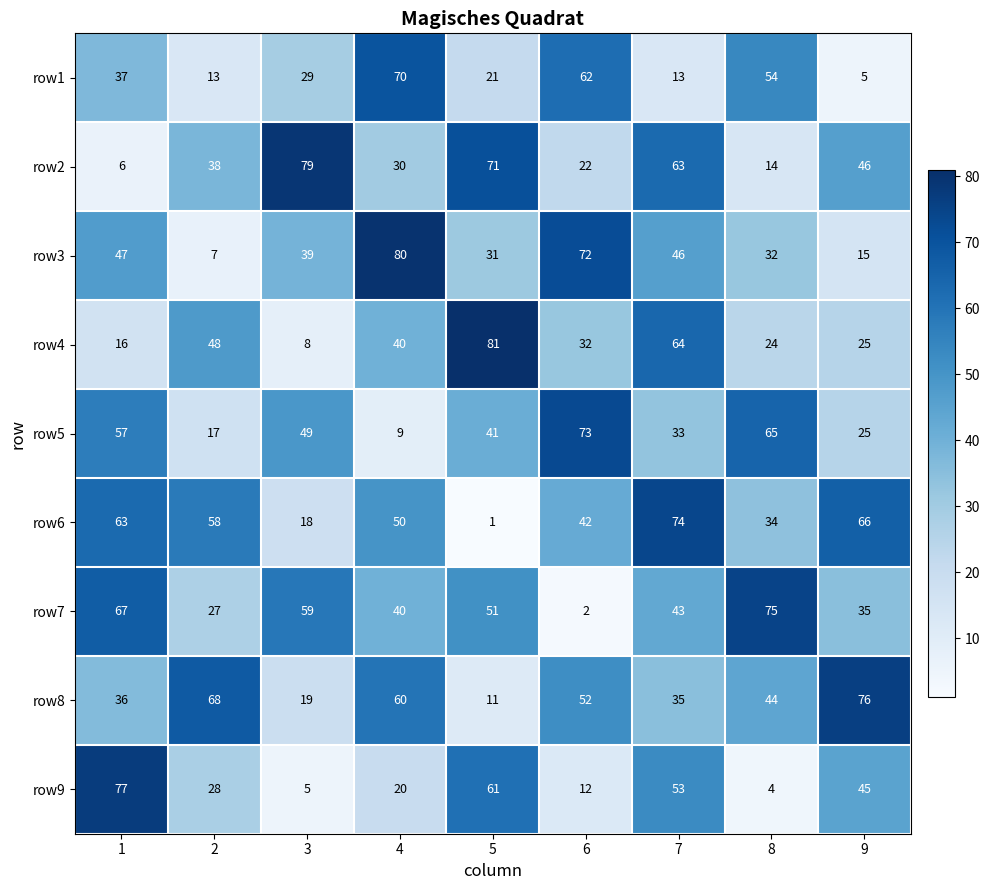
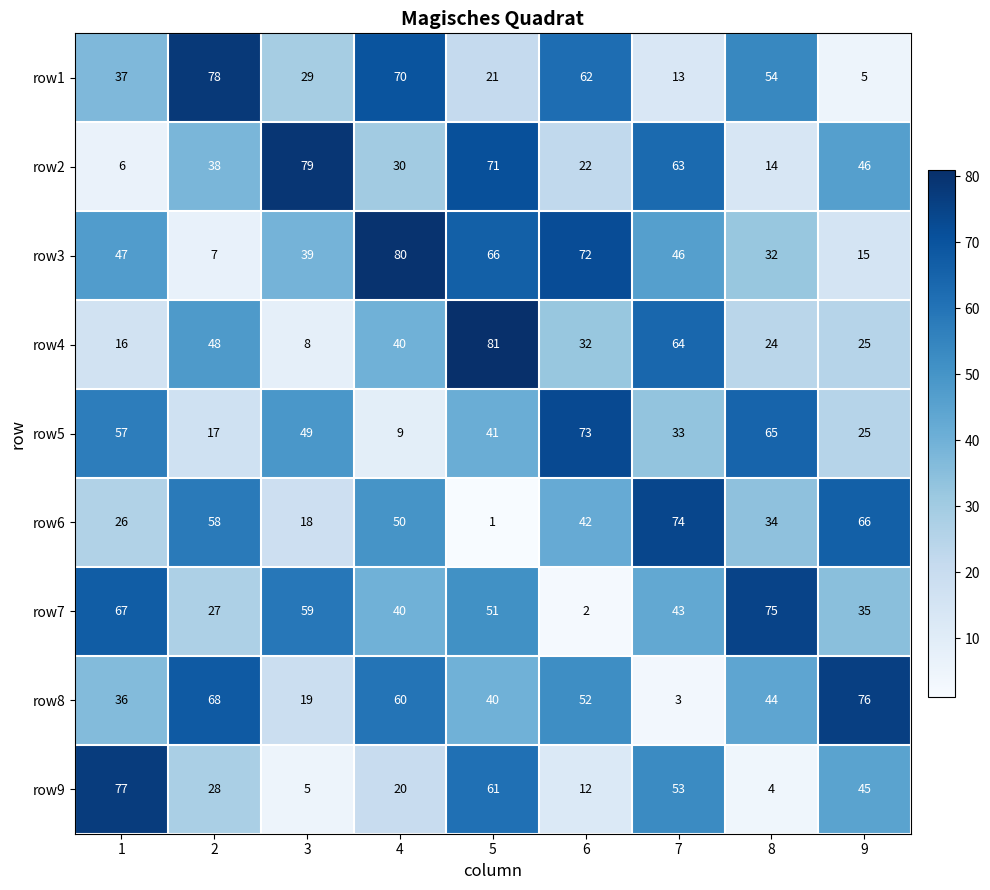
  {
    "row1": {
      "1": 37,
-     "2": 13,
+     "2": 78,
      "3": 29,
      "4": 70,
      "5": 21,
      "6": 62,
      "7": 13,
      "8": 54,
      "9": 5
    },
    "row2": {
      "1": 6,
      "2": 38,
      "3": 79,
      "4": 30,
      "5": 71,
      "6": 22,
      "7": 63,
      "8": 14,
      "9": 46
    },
    "row3": {
      "1": 47,
      "2": 7,
      "3": 39,
      "4": 80,
-     "5": 31,
+     "5": 66,
      "6": 72,
      "7": 46,
      "8": 32,
      "9": 15
    },
    "row4": {
      "1": 16,
      "2": 48,
      "3": 8,
      "4": 40,
      "5": 81,
      "6": 32,
      "7": 64,
      "8": 24,
      "9": 25
    },
    "row5": {
      "1": 57,
      "2": 17,
      "3": 49,
      "4": 9,
      "5": 41,
      "6": 73,
      "7": 33,
      "8": 65,
      "9": 25
    },
    "row6": {
-     "1": 63,
+     "1": 26,
      "2": 58,
      "3": 18,
      "4": 50,
      "5": 1,
      "6": 42,
      "7": 74,
      "8": 34,
      "9": 66
    },
    "row7": {
      "1": 67,
      "2": 27,
      "3": 59,
      "4": 40,
      "5": 51,
      "6": 2,
      "7": 43,
      "8": 75,
      "9": 35
    },
    "row8": {
      "1": 36,
      "2": 68,
      "3": 19,
      "4": 60,
-     "5": 11,
+     "5": 40,
      "6": 52,
-     "7": 35,
+     "7": 3,
      "8": 44,
      "9": 76
    },
    "row9": {
      "1": 77,
      "2": 28,
      "3": 5,
      "4": 20,
      "5": 61,
      "6": 12,
      "7": 53,
      "8": 4,
      "9": 45
    }
  }
